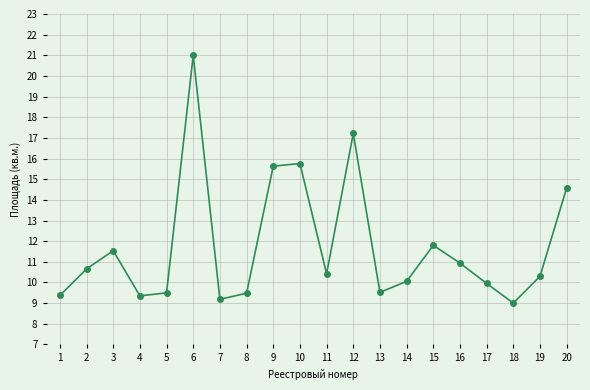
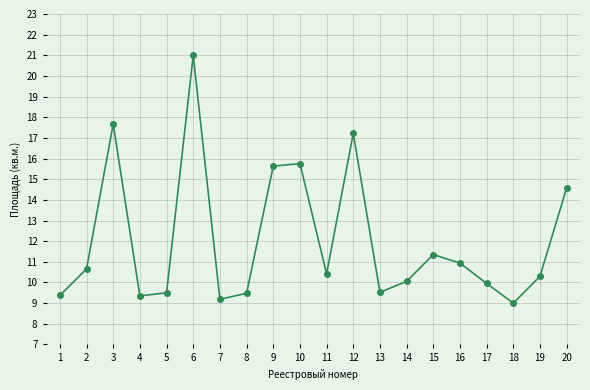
  {
    "1": 9.4,
    "2": 10.7,
-   "3": 11.5,
+   "3": 17.7,
    "4": 9.4,
    "5": 9.5,
    "6": 21.0,
    "7": 9.2,
    "8": 9.5,
    "9": 15.6,
    "10": 15.8,
    "11": 10.4,
    "12": 17.2,
    "13": 9.5,
    "14": 10.1,
-   "15": 11.8,
+   "15": 11.4,
    "16": 10.9,
    "17": 10.0,
    "18": 9.0,
    "19": 10.3,
    "20": 14.6
  }
